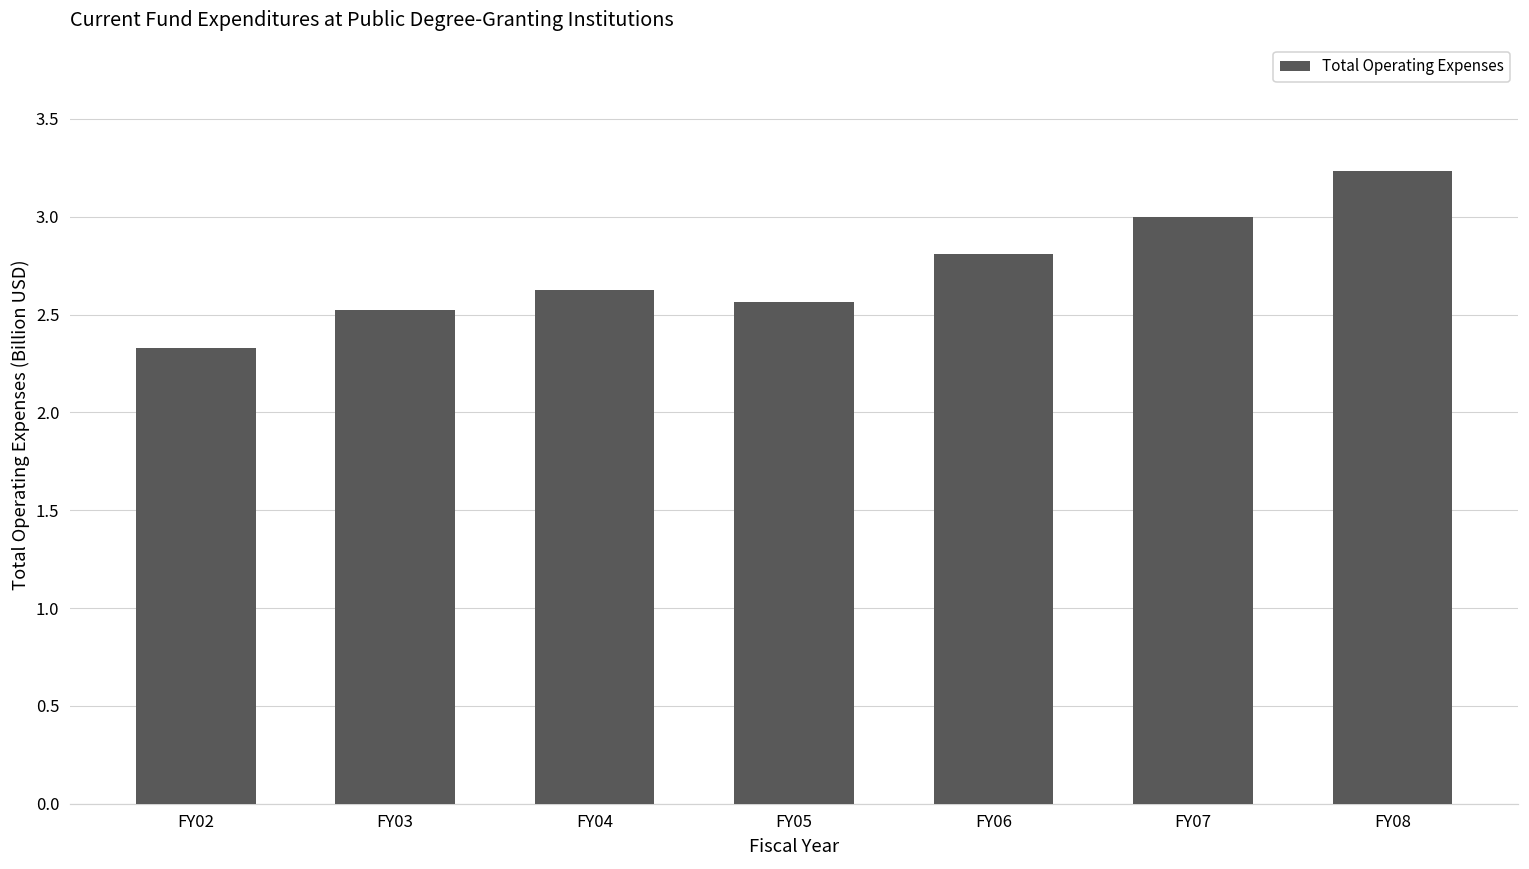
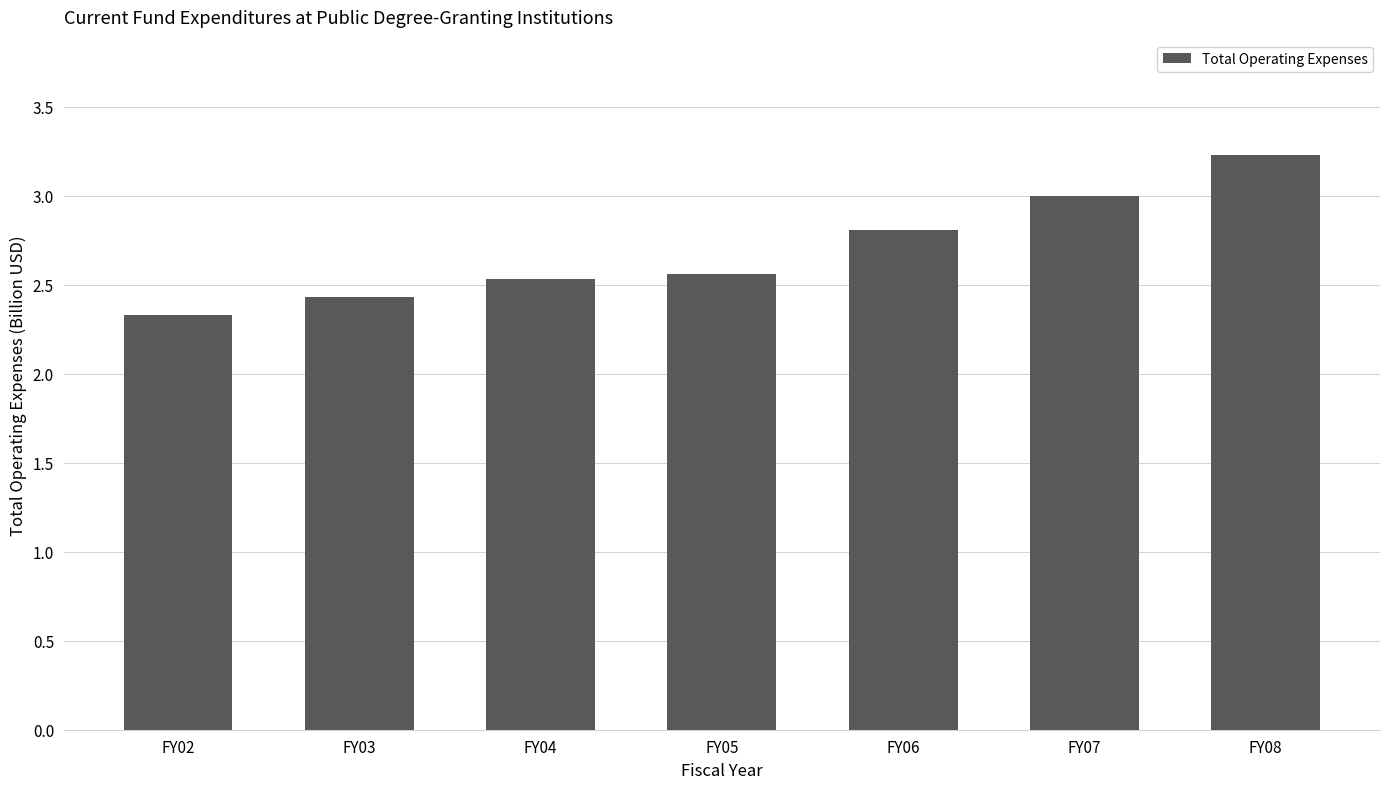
  {
    "FY02": 2.33,
-   "FY03": 2.52,
-   "FY04": 2.63,
+   "FY03": 2.43,
+   "FY04": 2.54,
    "FY05": 2.56,
    "FY06": 2.81,
    "FY07": 3.00,
    "FY08": 3.23
  }
